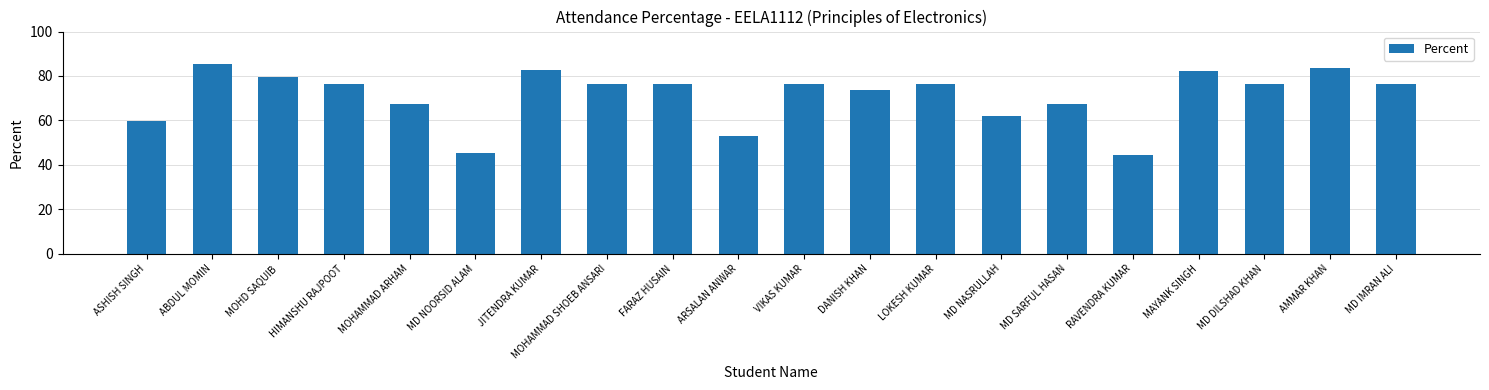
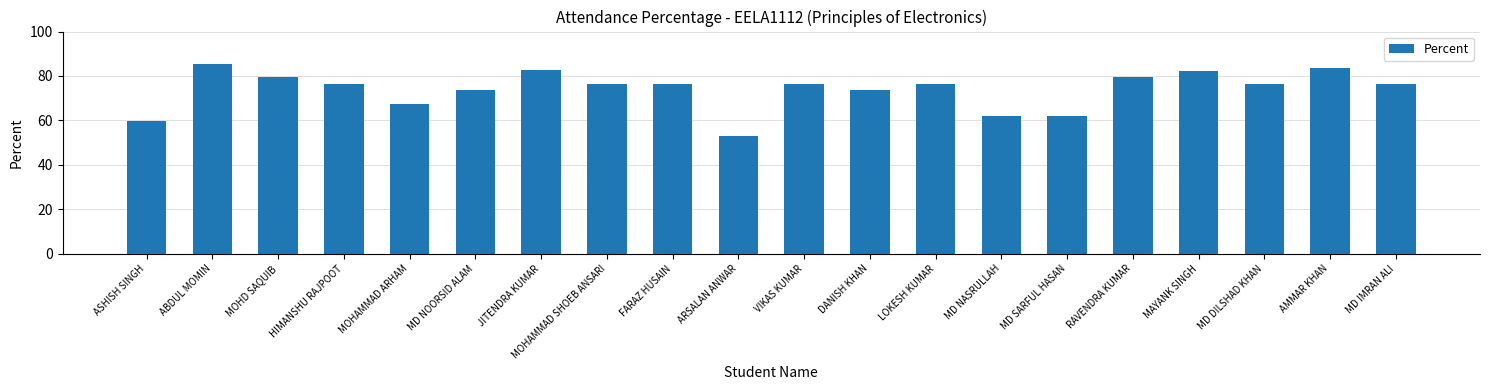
  {
    "ASHISH SINGH": 60,
    "ABDUL MOMIN": 85,
    "MOHD SAQUIB": 79,
    "HIMANSHU RAJPOOT": 77,
    "MOHAMMAD ARHAM": 68,
-   "MD NOORSID ALAM": 45,
+   "MD NOORSID ALAM": 74,
    "JITENDRA KUMAR": 83,
    "MOHAMMAD SHOEB ANSARI": 77,
    "FARAZ HUSAIN": 77,
    "ARSALAN ANWAR": 53,
    "VIKAS KUMAR": 77,
    "DANISH KHAN": 74,
    "LOKESH KUMAR": 77,
    "MD NASRULLAH": 62,
-   "MD SARFUL HASAN": 68,
-   "RAVENDRA KUMAR": 44,
+   "MD SARFUL HASAN": 62,
+   "RAVENDRA KUMAR": 79,
    "MAYANK SINGH": 82,
    "MD DILSHAD KHAN": 77,
    "AMMAR KHAN": 84,
    "MD IMRAN ALI": 77
  }
